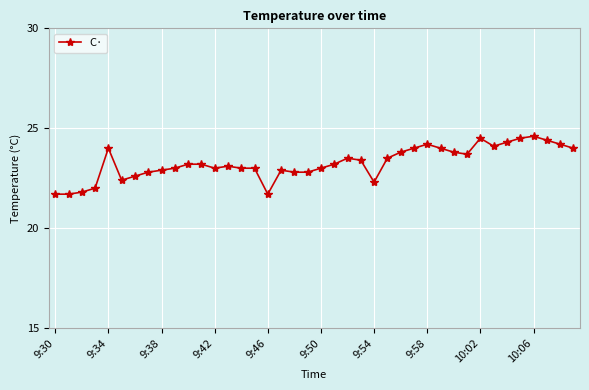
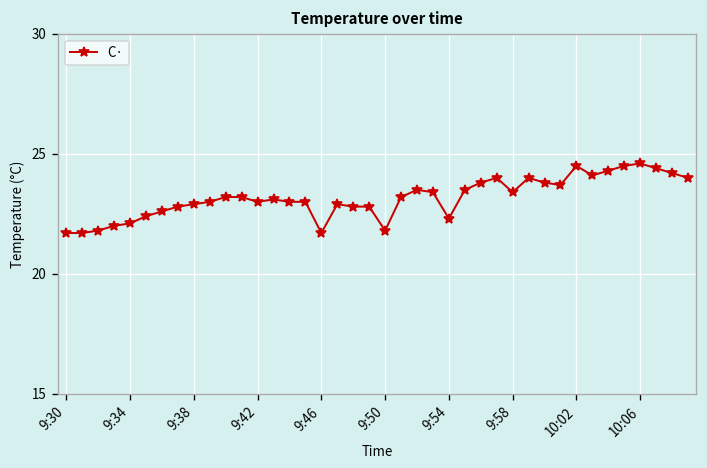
  {
    "9:30": 21.7,
-   "9:34": 24.0,
+   "9:34": 22.1,
    "9:38": 22.9,
    "9:42": 23.0,
    "9:46": 21.7,
-   "9:50": 23.0,
+   "9:50": 21.8,
    "9:54": 22.3,
-   "9:58": 24.2,
+   "9:58": 23.4,
    "10:02": 24.5,
    "10:06": 24.6
  }
